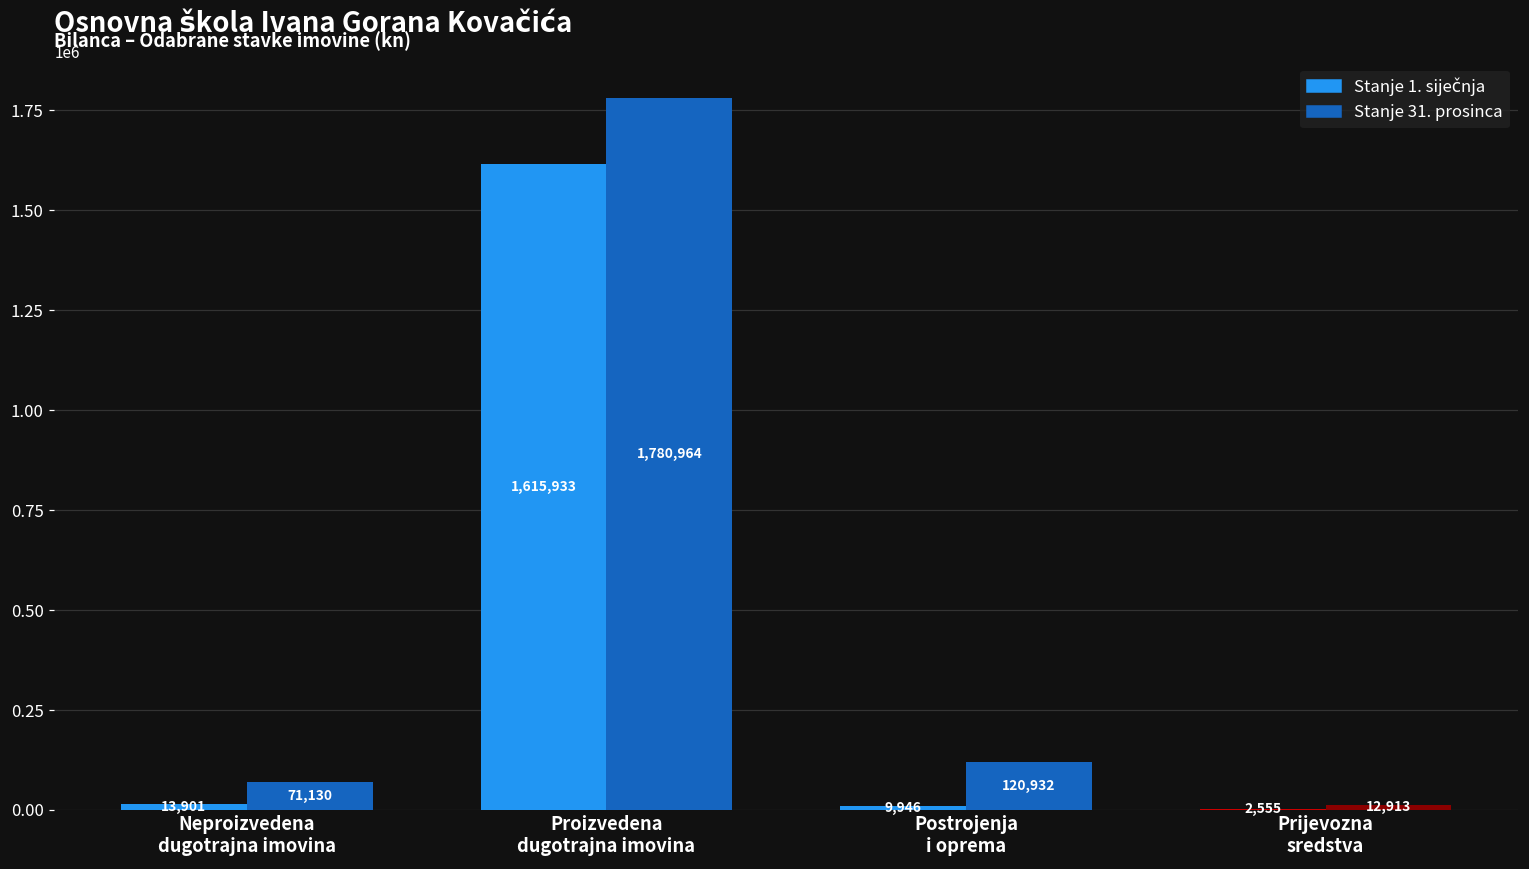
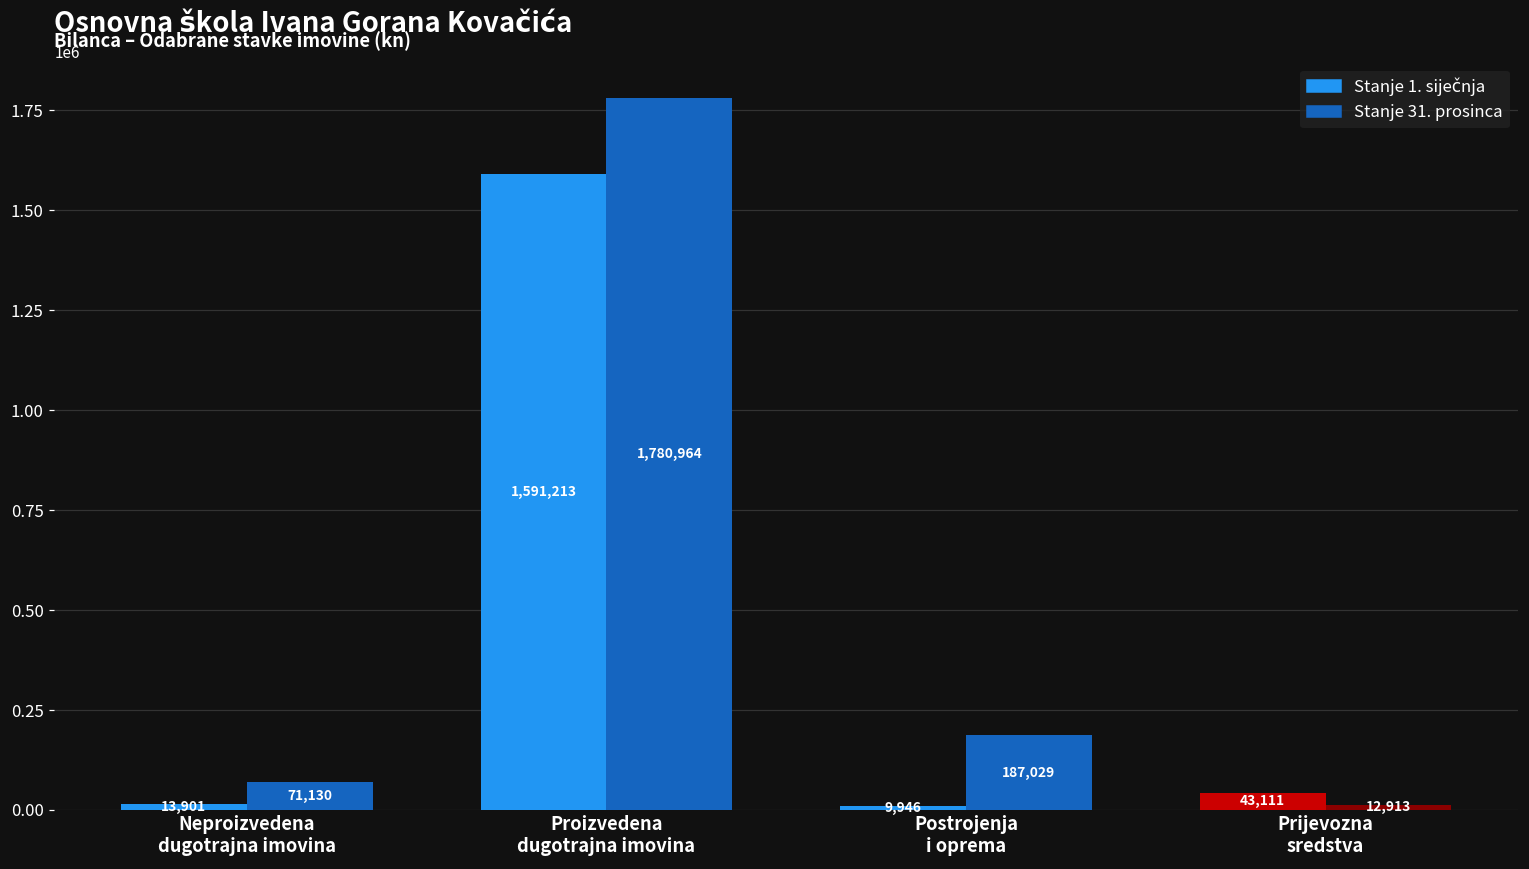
  {
    "Stanje 1. siječnja": {
      "Neproizvedena dugotrajna imovina": "13,901",
-     "Proizvedena dugotrajna imovina": "1,615,933",
+     "Proizvedena dugotrajna imovina": "1,591,213",
      "Postrojenja i oprema": "9,946",
-     "Prijevozna sredstva": "2,555"
+     "Prijevozna sredstva": "43,111"
    },
    "Stanje 31. prosinca": {
      "Neproizvedena dugotrajna imovina": "71,130",
      "Proizvedena dugotrajna imovina": "1,780,964",
-     "Postrojenja i oprema": "120,932",
+     "Postrojenja i oprema": "187,029",
      "Prijevozna sredstva": "12,913"
    }
  }
